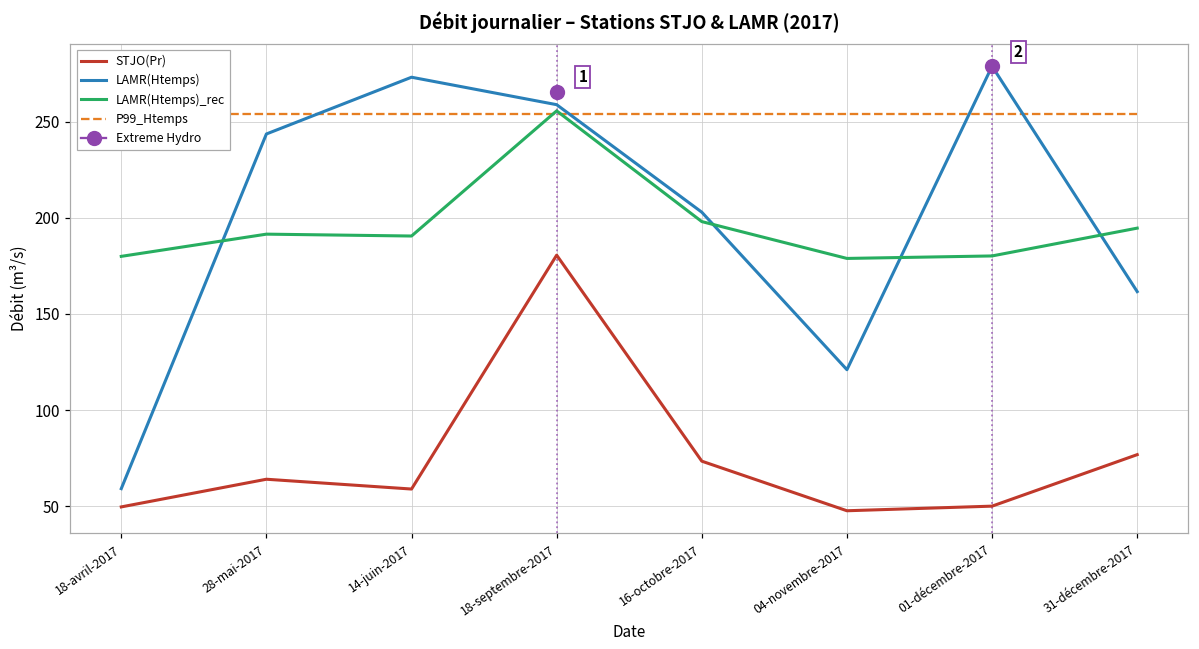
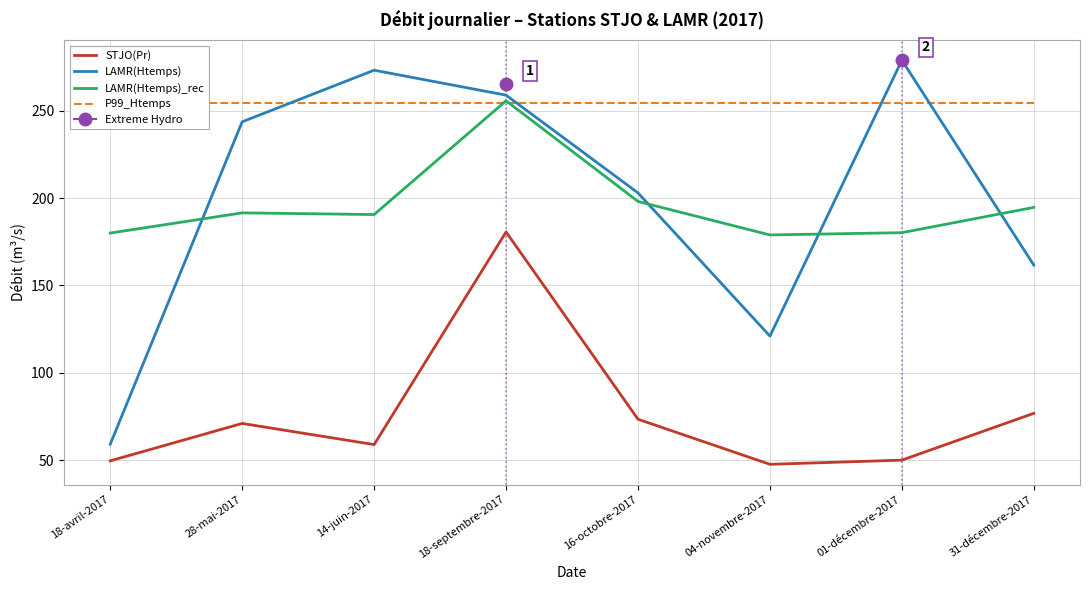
  {
    "STJO(Pr)": {
      "18-avril-2017": 50,
-     "28-mai-2017": 64,
+     "28-mai-2017": 71,
      "14-juin-2017": 59,
      "18-septembre-2017": 181,
      "16-octobre-2017": 73,
      "04-novembre-2017": 48,
      "01-décembre-2017": 50,
      "31-décembre-2017": 77
    },
    "LAMR(Htemps)": {
      "18-avril-2017": 59,
      "28-mai-2017": 244,
      "14-juin-2017": 273,
      "18-septembre-2017": 259,
      "16-octobre-2017": 203,
      "04-novembre-2017": 121,
      "31-décembre-2017": 162
    },
    "LAMR(Htemps)_rec": {
      "18-avril-2017": 180,
      "28-mai-2017": 192,
      "14-juin-2017": 191,
      "18-septembre-2017": 256,
      "16-octobre-2017": 198,
      "04-novembre-2017": 179,
      "01-décembre-2017": 180,
      "31-décembre-2017": 195
    },
    "P99_Htemps": {
      "28-mai-2017": 254,
      "14-juin-2017": 254,
      "18-septembre-2017": 254,
      "16-octobre-2017": 254,
      "04-novembre-2017": 254,
      "01-décembre-2017": 254,
      "31-décembre-2017": 254
    }
  }
